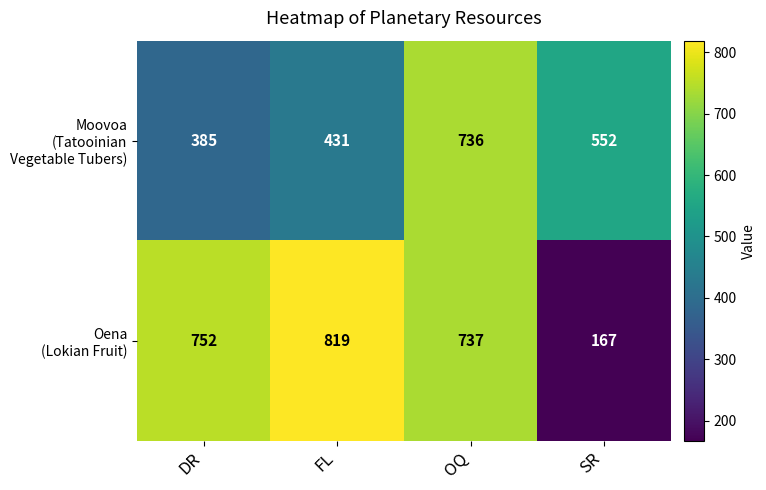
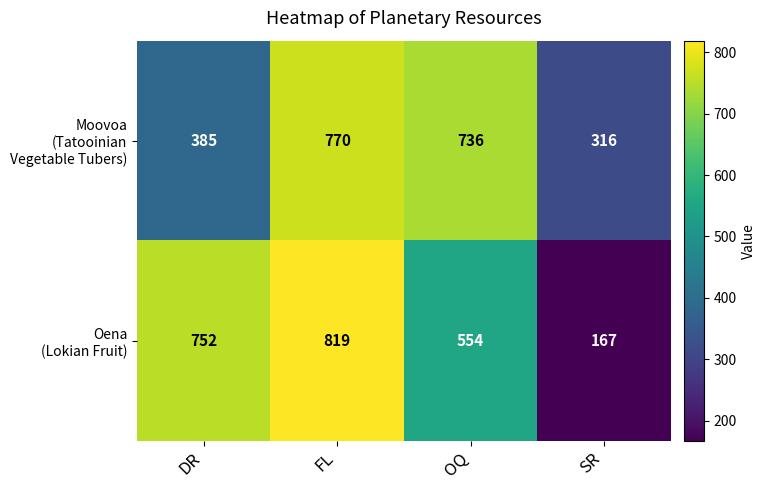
  {
    "Moovoa (Tatooinian Vegetable Tubers)": {
      "DR": 385,
-     "FL": 431,
+     "FL": 770,
      "OQ": 736,
-     "SR": 552
+     "SR": 316
    },
    "Oena (Lokian Fruit)": {
      "DR": 752,
      "FL": 819,
-     "OQ": 737,
+     "OQ": 554,
      "SR": 167
    }
  }
